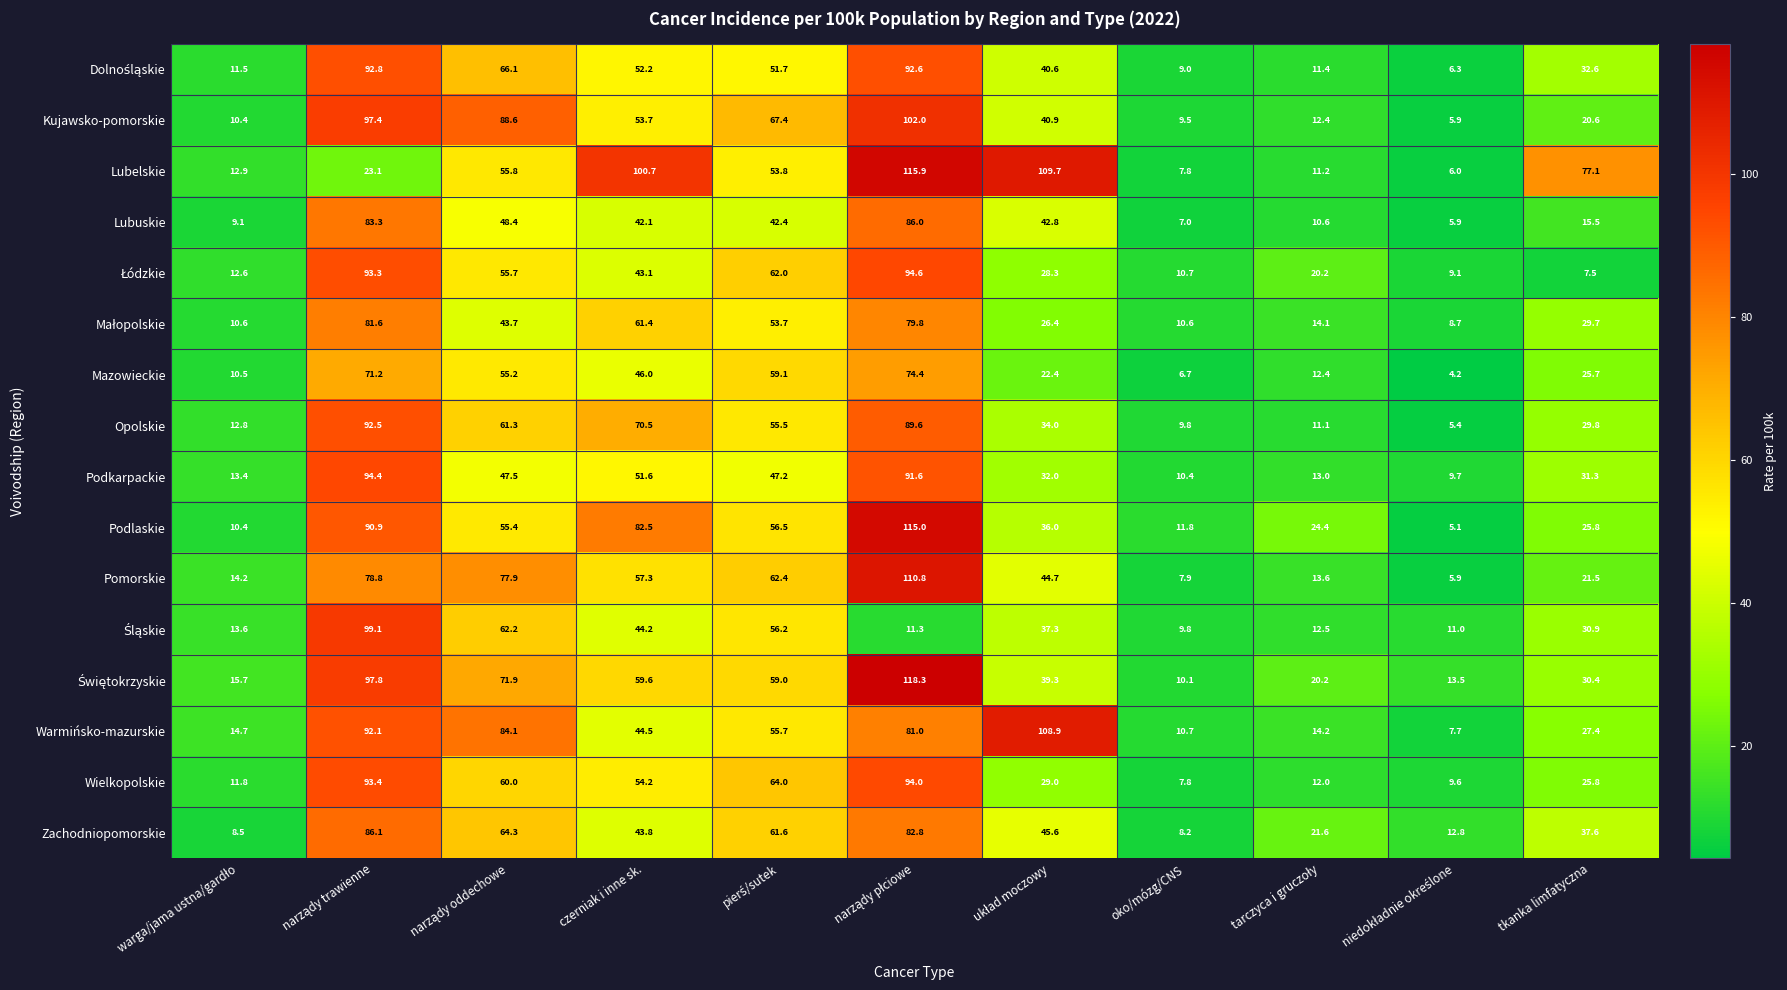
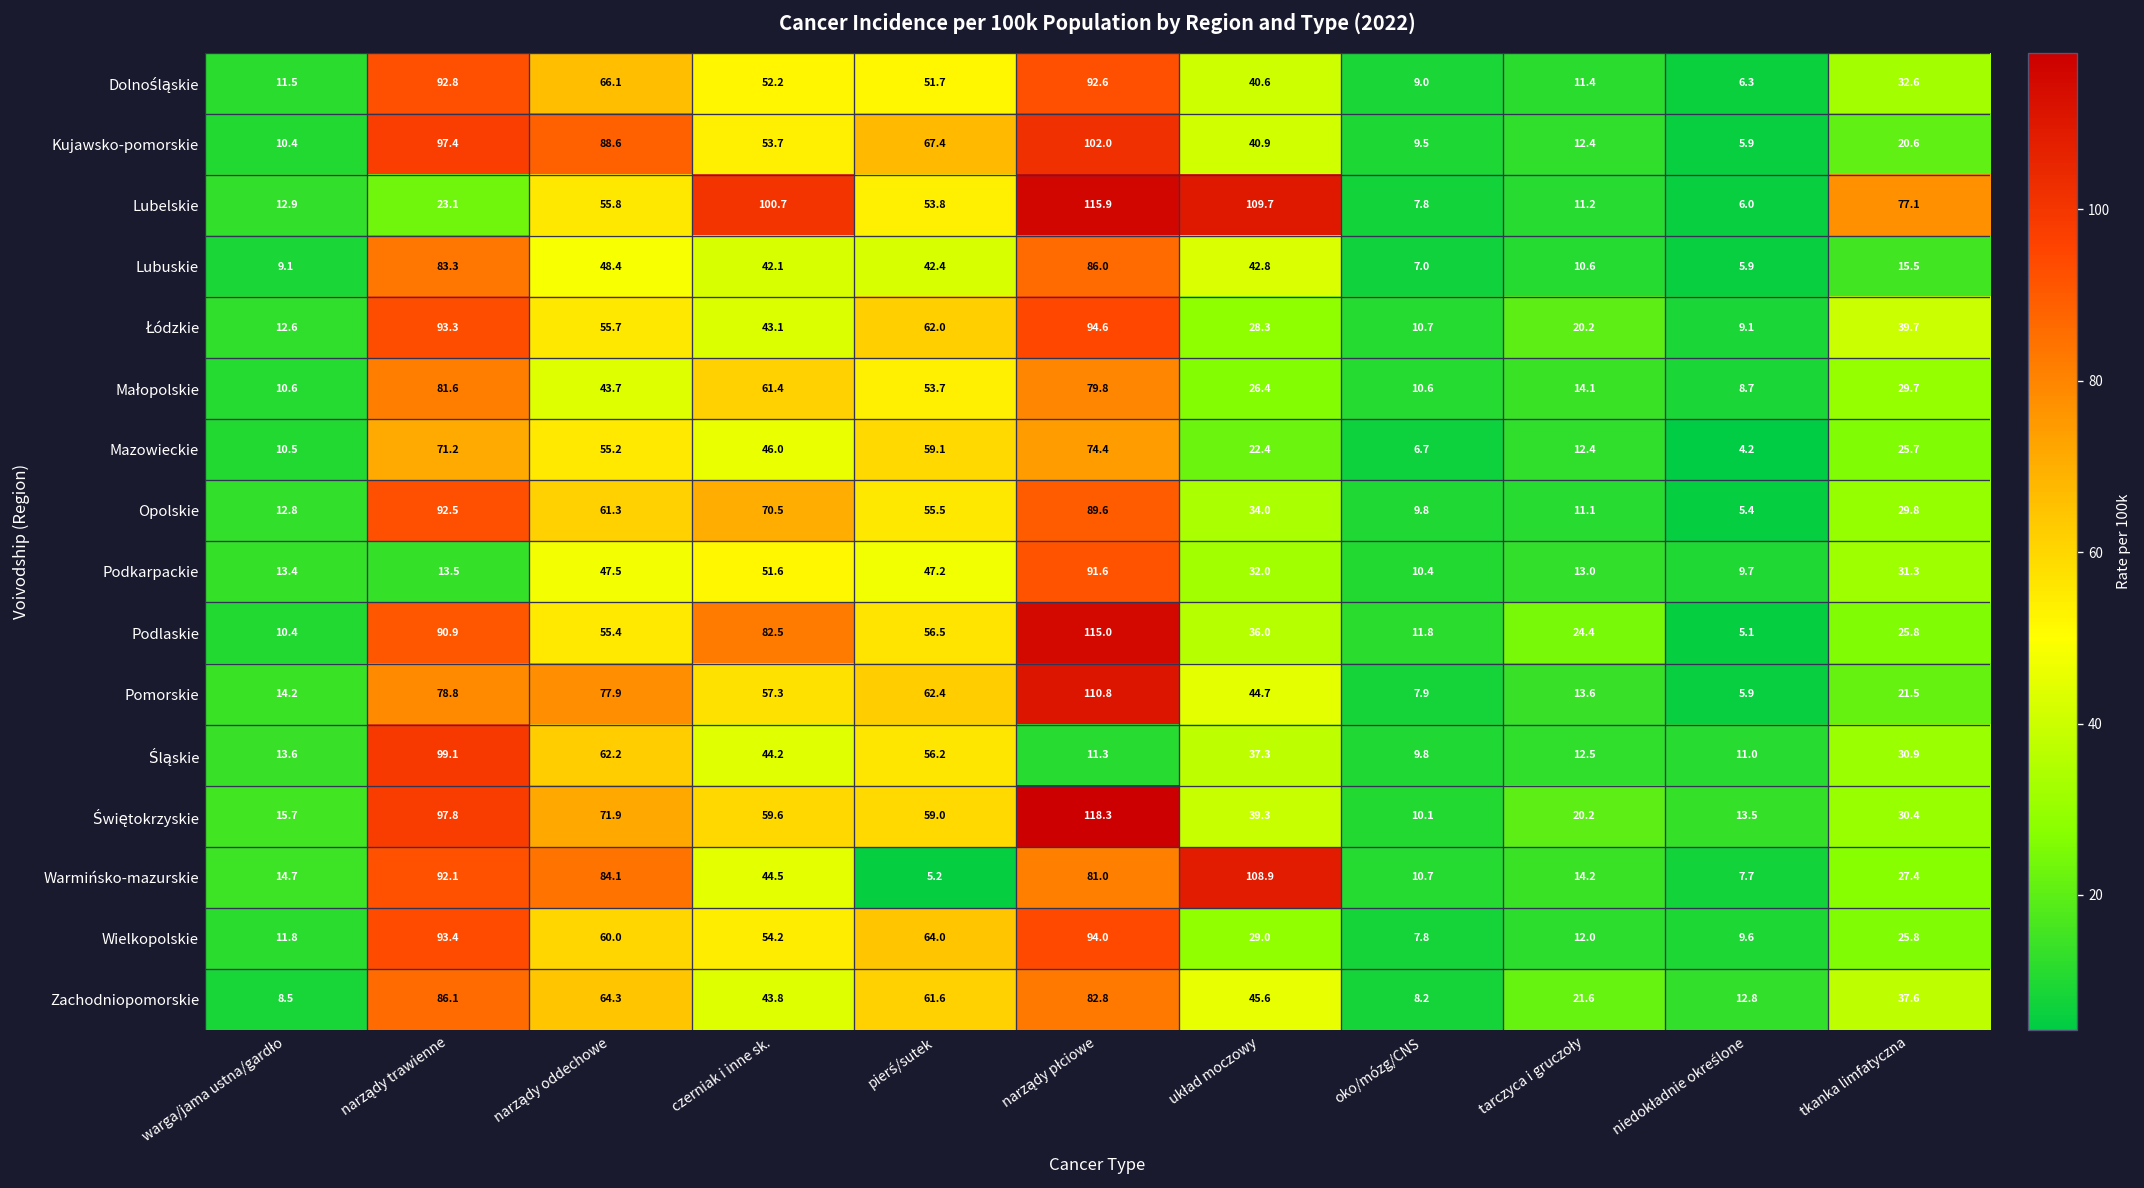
  {
    "Dolnośląskie": {
      "warga/jama ustna/gardło": 11.5,
      "narządy trawienne": 92.8,
      "narządy oddechowe": 66.1,
      "czerniak i inne sk.": 52.2,
      "pierś/sutek": 51.7,
      "narządy płciowe": 92.6,
      "układ moczowy": 40.6,
      "oko/mózg/CNS": 9.0,
      "tarczyca i gruczoły": 11.4,
      "niedokładnie określone": 6.3,
      "tkanka limfatyczna": 32.6
    },
    "Kujawsko-pomorskie": {
      "warga/jama ustna/gardło": 10.4,
      "narządy trawienne": 97.4,
      "narządy oddechowe": 88.6,
      "czerniak i inne sk.": 53.7,
      "pierś/sutek": 67.4,
      "narządy płciowe": 102.0,
      "układ moczowy": 40.9,
      "oko/mózg/CNS": 9.5,
      "tarczyca i gruczoły": 12.4,
      "niedokładnie określone": 5.9,
      "tkanka limfatyczna": 20.6
    },
    "Lubelskie": {
      "warga/jama ustna/gardło": 12.9,
      "narządy trawienne": 23.1,
      "narządy oddechowe": 55.8,
      "czerniak i inne sk.": 100.7,
      "pierś/sutek": 53.8,
      "narządy płciowe": 115.9,
      "układ moczowy": 109.7,
      "oko/mózg/CNS": 7.8,
      "tarczyca i gruczoły": 11.2,
      "niedokładnie określone": 6.0,
      "tkanka limfatyczna": 77.1
    },
    "Lubuskie": {
      "warga/jama ustna/gardło": 9.1,
      "narządy trawienne": 83.3,
      "narządy oddechowe": 48.4,
      "czerniak i inne sk.": 42.1,
      "pierś/sutek": 42.4,
      "narządy płciowe": 86.0,
      "układ moczowy": 42.8,
      "oko/mózg/CNS": 7.0,
      "tarczyca i gruczoły": 10.6,
      "niedokładnie określone": 5.9,
      "tkanka limfatyczna": 15.5
    },
    "Łódzkie": {
      "warga/jama ustna/gardło": 12.6,
      "narządy trawienne": 93.3,
      "narządy oddechowe": 55.7,
      "czerniak i inne sk.": 43.1,
      "pierś/sutek": 62.0,
      "narządy płciowe": 94.6,
      "układ moczowy": 28.3,
      "oko/mózg/CNS": 10.7,
      "tarczyca i gruczoły": 20.2,
      "niedokładnie określone": 9.1,
-     "tkanka limfatyczna": 7.5
+     "tkanka limfatyczna": 39.7
    },
    "Małopolskie": {
      "warga/jama ustna/gardło": 10.6,
      "narządy trawienne": 81.6,
      "narządy oddechowe": 43.7,
      "czerniak i inne sk.": 61.4,
      "pierś/sutek": 53.7,
      "narządy płciowe": 79.8,
      "układ moczowy": 26.4,
      "oko/mózg/CNS": 10.6,
      "tarczyca i gruczoły": 14.1,
      "niedokładnie określone": 8.7,
      "tkanka limfatyczna": 29.7
    },
    "Mazowieckie": {
      "warga/jama ustna/gardło": 10.5,
      "narządy trawienne": 71.2,
      "narządy oddechowe": 55.2,
      "czerniak i inne sk.": 46.0,
      "pierś/sutek": 59.1,
      "narządy płciowe": 74.4,
      "układ moczowy": 22.4,
      "oko/mózg/CNS": 6.7,
      "tarczyca i gruczoły": 12.4,
      "niedokładnie określone": 4.2,
      "tkanka limfatyczna": 25.7
    },
    "Opolskie": {
      "warga/jama ustna/gardło": 12.8,
      "narządy trawienne": 92.5,
      "narządy oddechowe": 61.3,
      "czerniak i inne sk.": 70.5,
      "pierś/sutek": 55.5,
      "narządy płciowe": 89.6,
      "układ moczowy": 34.0,
      "oko/mózg/CNS": 9.8,
      "tarczyca i gruczoły": 11.1,
      "niedokładnie określone": 5.4,
      "tkanka limfatyczna": 29.8
    },
    "Podkarpackie": {
      "warga/jama ustna/gardło": 13.4,
-     "narządy trawienne": 94.4,
+     "narządy trawienne": 13.5,
      "narządy oddechowe": 47.5,
      "czerniak i inne sk.": 51.6,
      "pierś/sutek": 47.2,
      "narządy płciowe": 91.6,
      "układ moczowy": 32.0,
      "oko/mózg/CNS": 10.4,
      "tarczyca i gruczoły": 13.0,
      "niedokładnie określone": 9.7,
      "tkanka limfatyczna": 31.3
    },
    "Podlaskie": {
      "warga/jama ustna/gardło": 10.4,
      "narządy trawienne": 90.9,
      "narządy oddechowe": 55.4,
      "czerniak i inne sk.": 82.5,
      "pierś/sutek": 56.5,
      "narządy płciowe": 115.0,
      "układ moczowy": 36.0,
      "oko/mózg/CNS": 11.8,
      "tarczyca i gruczoły": 24.4,
      "niedokładnie określone": 5.1,
      "tkanka limfatyczna": 25.8
    },
    "Pomorskie": {
      "warga/jama ustna/gardło": 14.2,
      "narządy trawienne": 78.8,
      "narządy oddechowe": 77.9,
      "czerniak i inne sk.": 57.3,
      "pierś/sutek": 62.4,
      "narządy płciowe": 110.8,
      "układ moczowy": 44.7,
      "oko/mózg/CNS": 7.9,
      "tarczyca i gruczoły": 13.6,
      "niedokładnie określone": 5.9,
      "tkanka limfatyczna": 21.5
    },
    "Śląskie": {
      "warga/jama ustna/gardło": 13.6,
      "narządy trawienne": 99.1,
      "narządy oddechowe": 62.2,
      "czerniak i inne sk.": 44.2,
      "pierś/sutek": 56.2,
      "narządy płciowe": 11.3,
      "układ moczowy": 37.3,
      "oko/mózg/CNS": 9.8,
      "tarczyca i gruczoły": 12.5,
      "niedokładnie określone": 11.0,
      "tkanka limfatyczna": 30.9
    },
    "Świętokrzyskie": {
      "warga/jama ustna/gardło": 15.7,
      "narządy trawienne": 97.8,
      "narządy oddechowe": 71.9,
      "czerniak i inne sk.": 59.6,
      "pierś/sutek": 59.0,
      "narządy płciowe": 118.3,
      "układ moczowy": 39.3,
      "oko/mózg/CNS": 10.1,
      "tarczyca i gruczoły": 20.2,
      "niedokładnie określone": 13.5,
      "tkanka limfatyczna": 30.4
    },
    "Warmińsko-mazurskie": {
      "warga/jama ustna/gardło": 14.7,
      "narządy trawienne": 92.1,
      "narządy oddechowe": 84.1,
      "czerniak i inne sk.": 44.5,
-     "pierś/sutek": 55.7,
+     "pierś/sutek": 5.2,
      "narządy płciowe": 81.0,
      "układ moczowy": 108.9,
      "oko/mózg/CNS": 10.7,
      "tarczyca i gruczoły": 14.2,
      "niedokładnie określone": 7.7,
      "tkanka limfatyczna": 27.4
    },
    "Wielkopolskie": {
      "warga/jama ustna/gardło": 11.8,
      "narządy trawienne": 93.4,
      "narządy oddechowe": 60.0,
      "czerniak i inne sk.": 54.2,
      "pierś/sutek": 64.0,
      "narządy płciowe": 94.0,
      "układ moczowy": 29.0,
      "oko/mózg/CNS": 7.8,
      "tarczyca i gruczoły": 12.0,
      "niedokładnie określone": 9.6,
      "tkanka limfatyczna": 25.8
    },
    "Zachodniopomorskie": {
      "warga/jama ustna/gardło": 8.5,
      "narządy trawienne": 86.1,
      "narządy oddechowe": 64.3,
      "czerniak i inne sk.": 43.8,
      "pierś/sutek": 61.6,
      "narządy płciowe": 82.8,
      "układ moczowy": 45.6,
      "oko/mózg/CNS": 8.2,
      "tarczyca i gruczoły": 21.6,
      "niedokładnie określone": 12.8,
      "tkanka limfatyczna": 37.6
    }
  }
